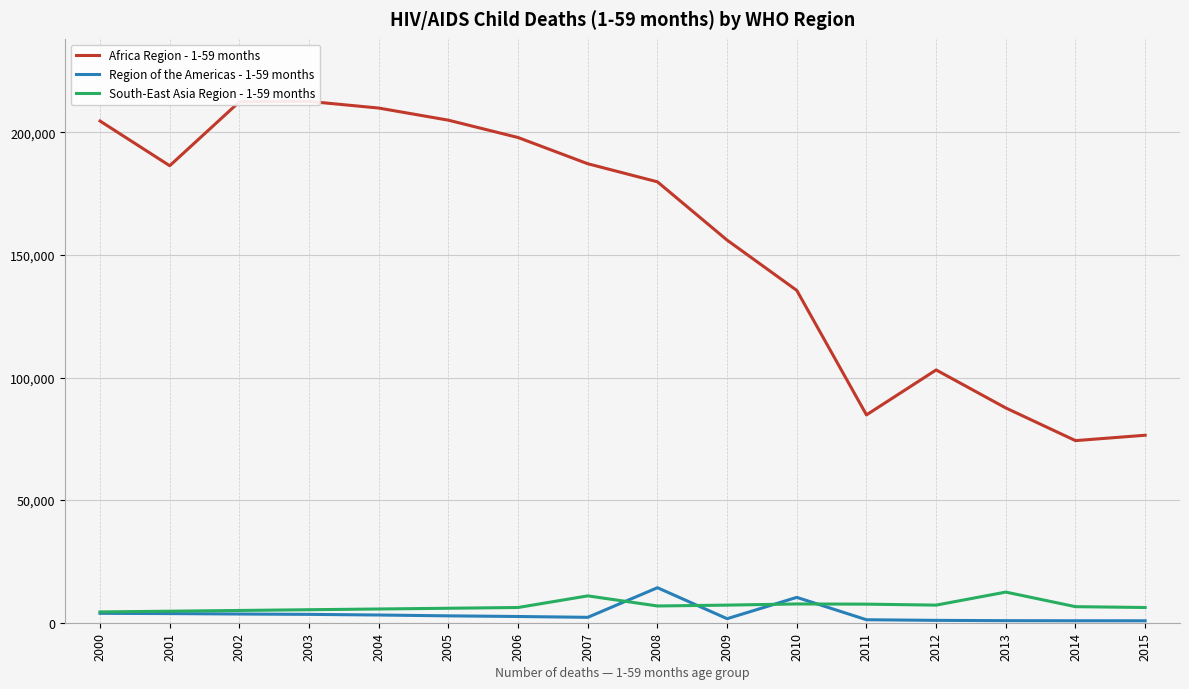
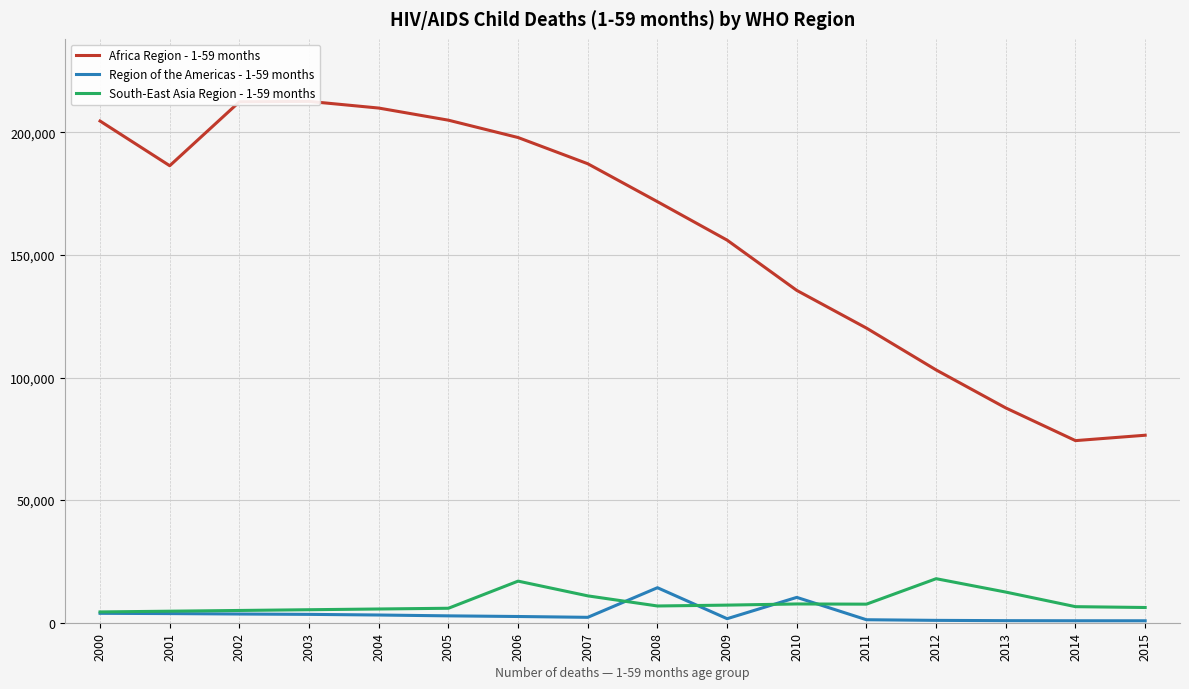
  {
    "Africa Region - 1-59 months": {
      "2000": "205,000",
      "2001": "186,000",
      "2004": "210,000",
      "2005": "205,000",
      "2006": "198,000",
      "2007": "187,000",
-     "2008": "180,000",
+     "2008": "172,000",
      "2009": "156,000",
      "2010": "136,000",
-     "2011": "85,000",
+     "2011": "120,000",
      "2012": "103,000",
      "2013": "88,000",
      "2014": "74,000",
      "2015": "76,000"
    },
    "Region of the Americas - 1-59 months": {
      "2002": "4,000",
      "2003": "3,000",
      "2004": "3,000",
      "2005": "3,000",
      "2006": "3,000",
      "2007": "2,000",
      "2008": "14,000",
      "2009": "2,000",
      "2010": "10,000",
      "2011": "1,000",
      "2012": "1,000",
      "2013": "1,000",
      "2014": "1,000",
      "2015": "1,000"
    },
    "South-East Asia Region - 1-59 months": {
      "2002": "5,000",
      "2003": "5,000",
      "2004": "6,000",
      "2005": "6,000",
-     "2006": "6,000",
+     "2006": "17,000",
      "2007": "11,000",
      "2008": "7,000",
      "2009": "7,000",
      "2010": "8,000",
      "2011": "8,000",
-     "2012": "7,000",
+     "2012": "18,000",
      "2013": "12,000",
      "2014": "7,000",
      "2015": "6,000"
    }
  }
